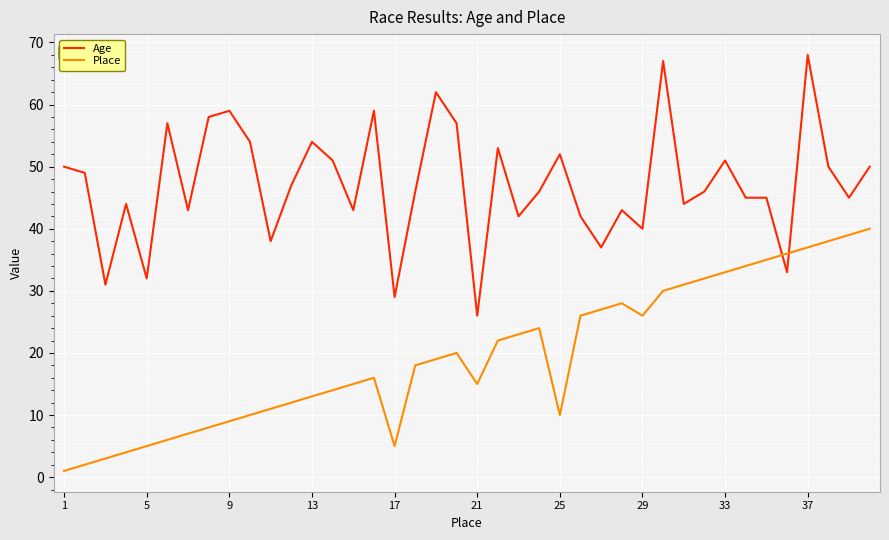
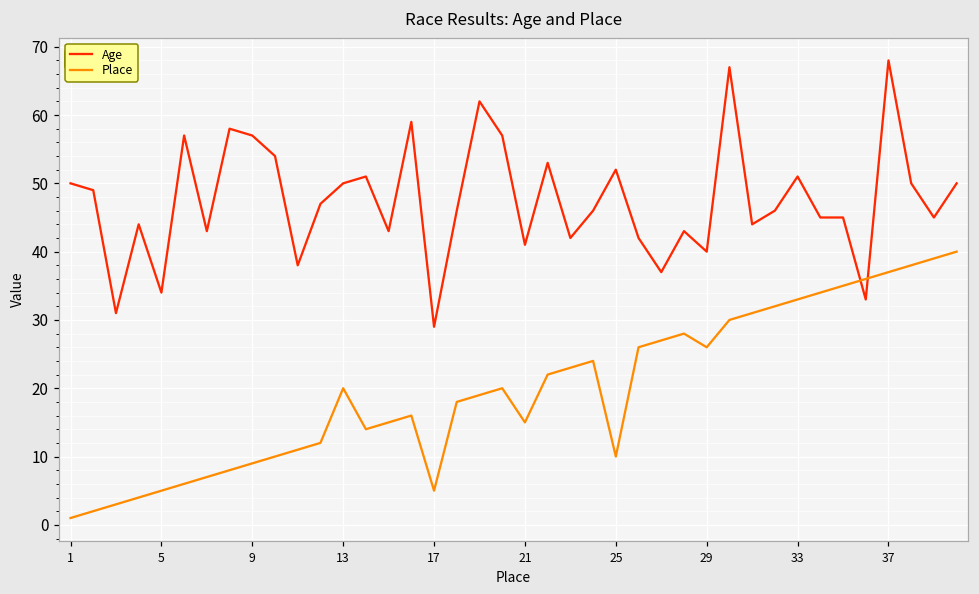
  {
    "Age": {
      "1": 50,
-     "5": 32,
-     "9": 59,
-     "13": 54,
+     "5": 34,
+     "9": 57,
+     "13": 50,
      "17": 29,
-     "21": 26,
+     "21": 41,
      "25": 52,
      "29": 40,
      "33": 51,
      "37": 68
    },
    "Place": {
      "1": 1,
      "5": 5,
      "9": 9,
-     "13": 13,
+     "13": 20,
      "17": 5,
      "21": 15,
      "25": 10,
      "29": 26,
      "33": 33,
      "37": 37
    }
  }
